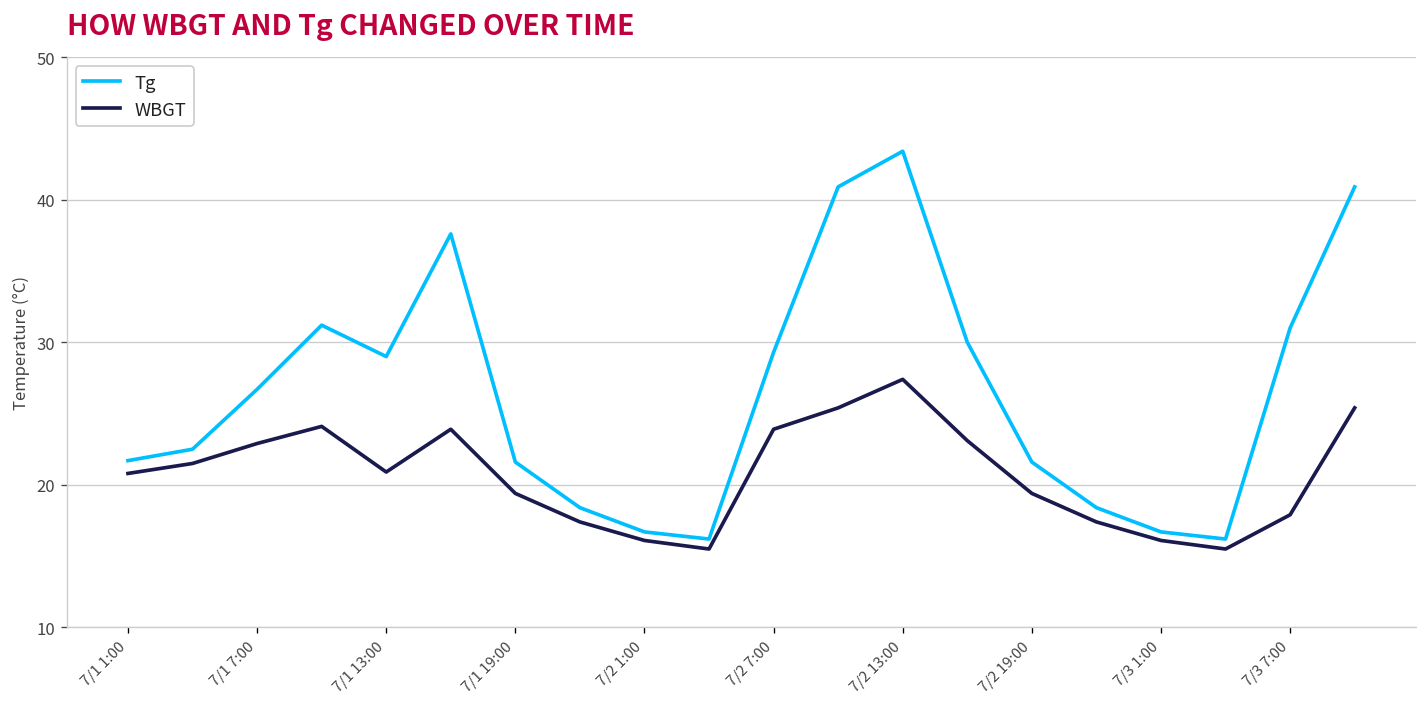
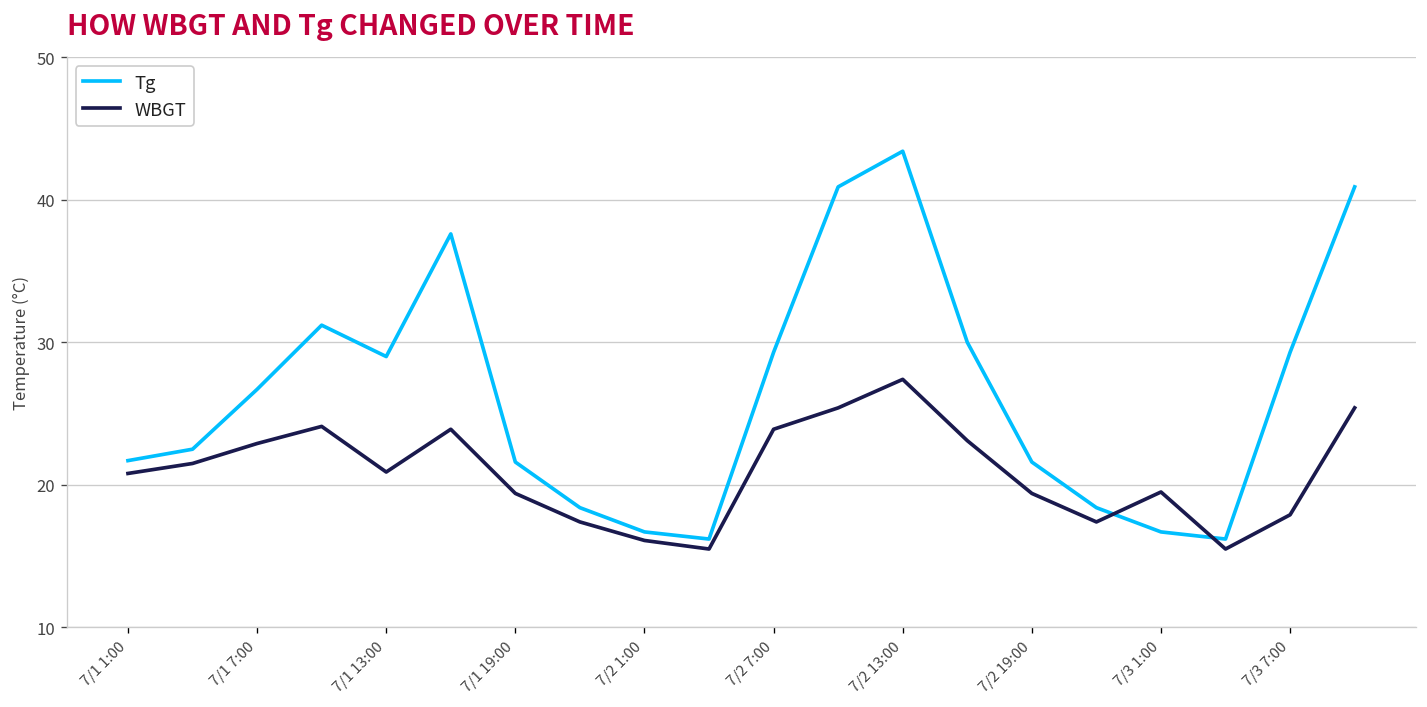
  {
    "Tg": {
      "7/1 1:00": 21.7,
      "7/1 7:00": 26.7,
      "7/1 13:00": 29.0,
      "7/1 19:00": 21.6,
      "7/2 1:00": 16.7,
      "7/2 7:00": 29.3,
      "7/2 13:00": 43.4,
      "7/2 19:00": 21.6,
      "7/3 1:00": 16.7,
-     "7/3 7:00": 31.0
+     "7/3 7:00": 29.3
    },
    "WBGT": {
      "7/1 1:00": 20.8,
      "7/1 7:00": 22.9,
      "7/1 13:00": 20.9,
      "7/1 19:00": 19.4,
      "7/2 1:00": 16.1,
      "7/2 7:00": 23.9,
      "7/2 13:00": 27.4,
      "7/2 19:00": 19.4,
-     "7/3 1:00": 16.1,
+     "7/3 1:00": 19.5,
      "7/3 7:00": 17.9
    }
  }
